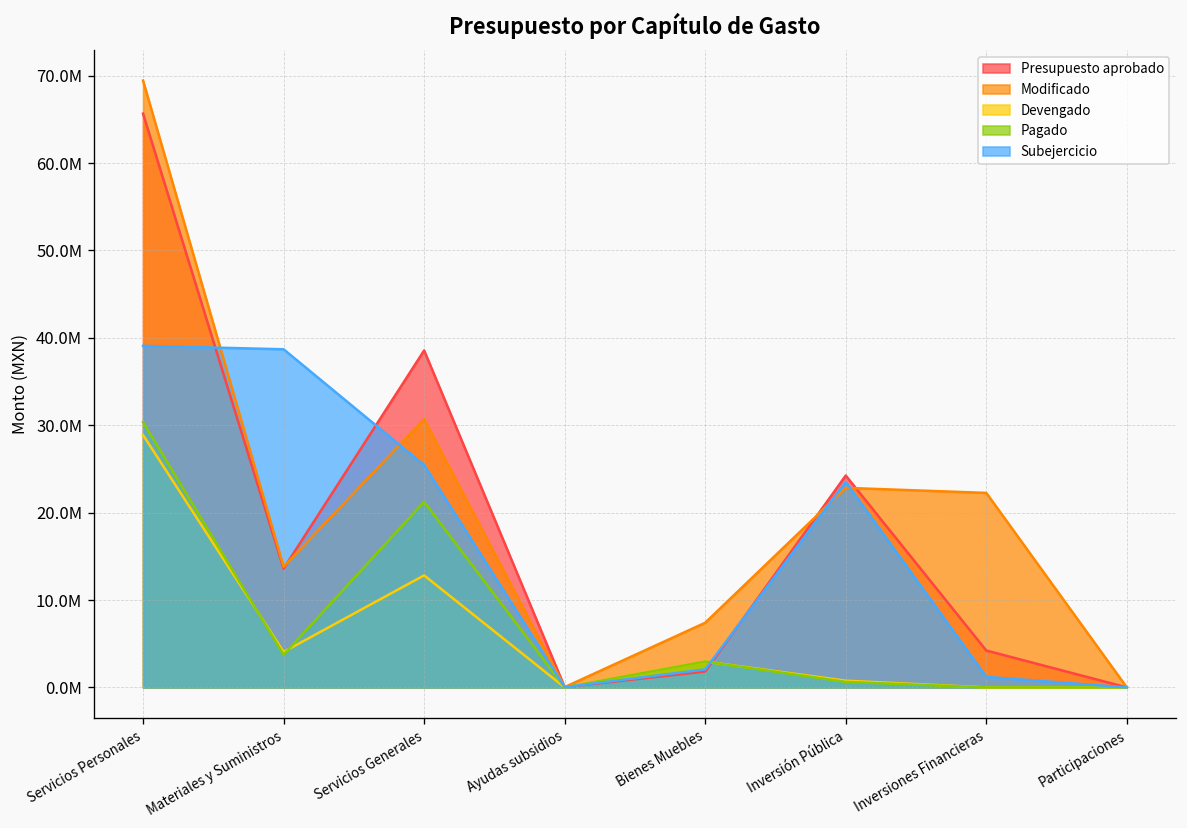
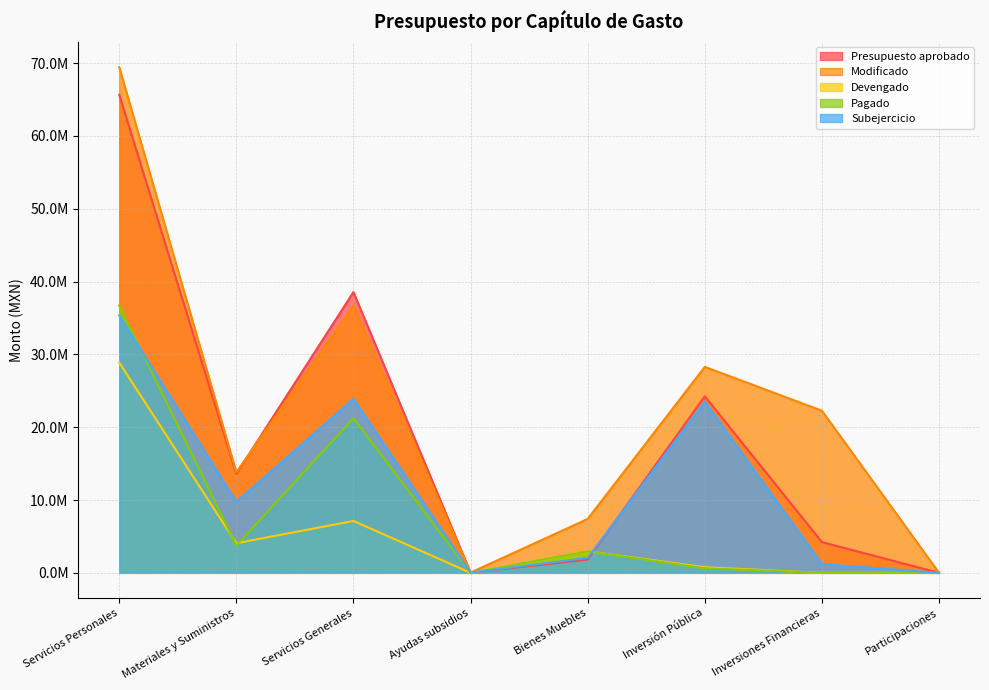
  {
    "Presupuesto aprobado": {
      "Servicios Personales": 66000000,
      "Servicios Generales": 39000000,
      "Inversión Pública": 24000000,
      "Inversiones Financieras": 4000000
    },
    "Modificado": {
      "Servicios Personales": 69000000,
-     "Servicios Generales": 31000000,
+     "Servicios Generales": 37000000,
      "Bienes Muebles": 7000000,
-     "Inversión Pública": 23000000,
+     "Inversión Pública": 28000000,
      "Inversiones Financieras": 22000000
    },
    "Devengado": {
      "Servicios Personales": 29000000,
-     "Servicios Generales": 13000000
+     "Servicios Generales": 7000000
    },
    "Pagado": {
-     "Servicios Personales": 30000000,
+     "Servicios Personales": 37000000,
      "Servicios Generales": 21000000
    },
    "Subejercicio": {
-     "Servicios Personales": 39000000,
-     "Materiales y Suministros": 39000000,
-     "Servicios Generales": 25000000,
+     "Servicios Personales": 35000000,
+     "Materiales y Suministros": 10000000,
+     "Servicios Generales": 24000000,
      "Inversión Pública": 24000000,
      "Inversiones Financieras": 1000000
    }
  }
